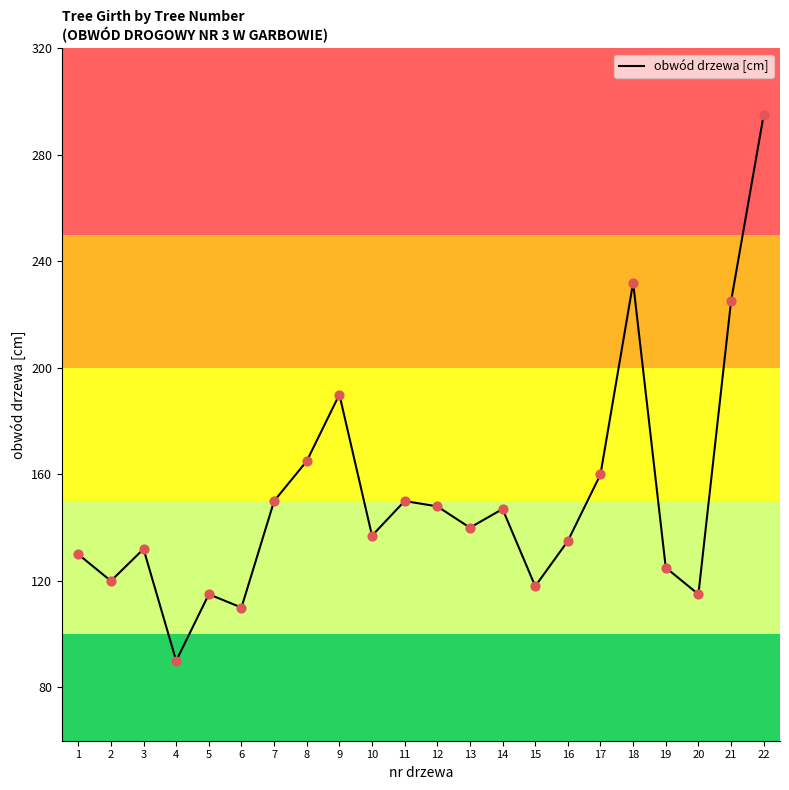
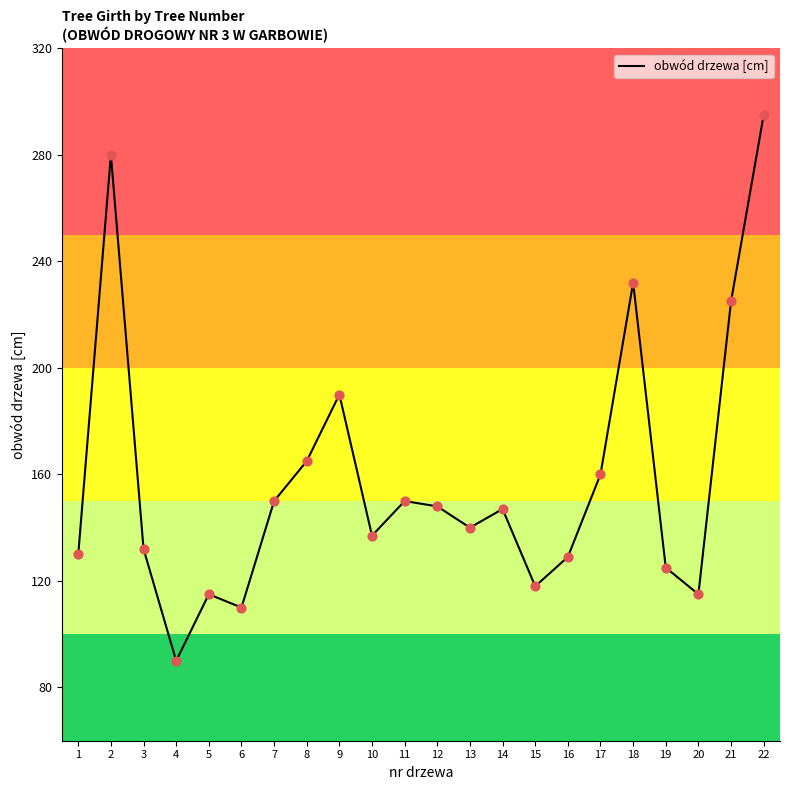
  {
    "1": 130,
-   "2": 120,
+   "2": 280,
    "3": 132,
    "4": 90,
    "5": 115,
    "6": 110,
    "7": 150,
    "8": 165,
    "9": 190,
    "10": 137,
    "11": 150,
    "12": 148,
    "13": 140,
    "14": 147,
    "15": 118,
-   "16": 135,
+   "16": 129,
    "17": 160,
    "18": 232,
    "19": 125,
    "20": 115,
    "21": 225,
    "22": 295
  }
